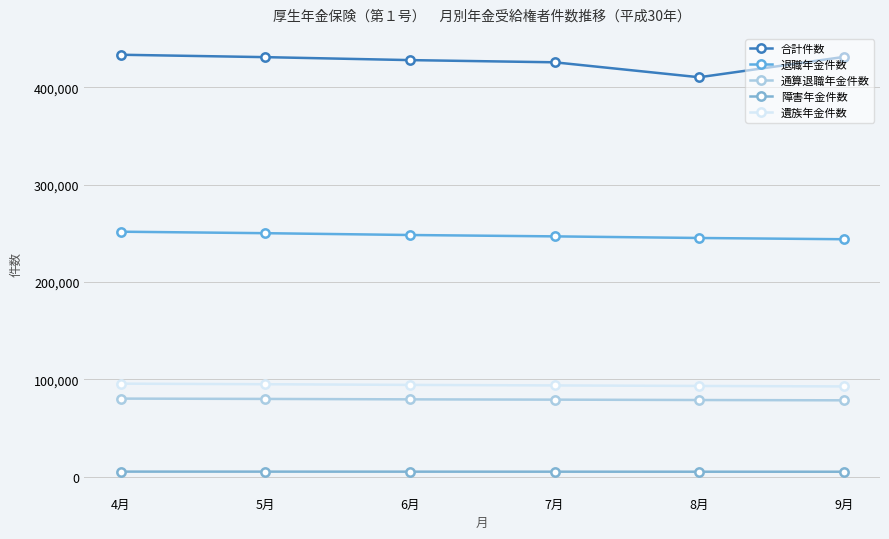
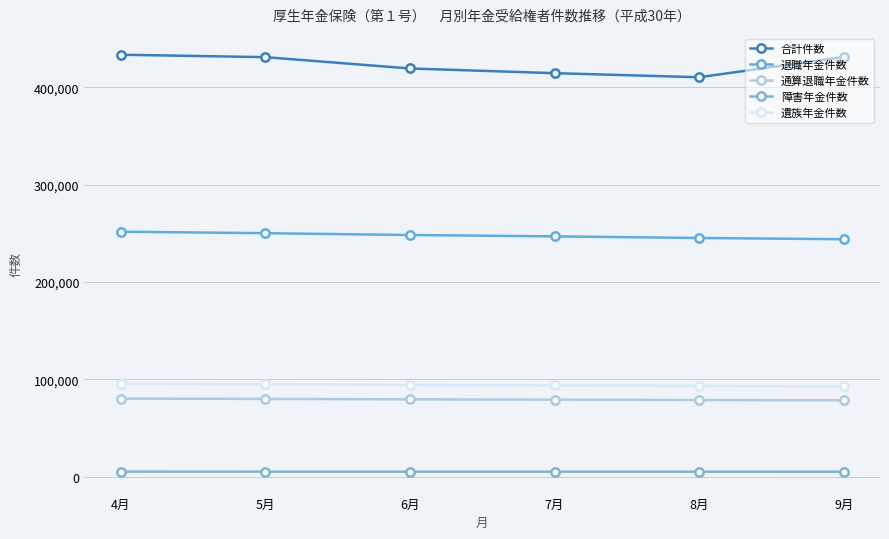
  {
    "合計件数": {
      "4月": "430,000",
      "5月": "430,000",
-     "6月": "430,000",
-     "7月": "430,000",
+     "6月": "420,000",
+     "7月": "410,000",
      "8月": "410,000"
    }
  }
